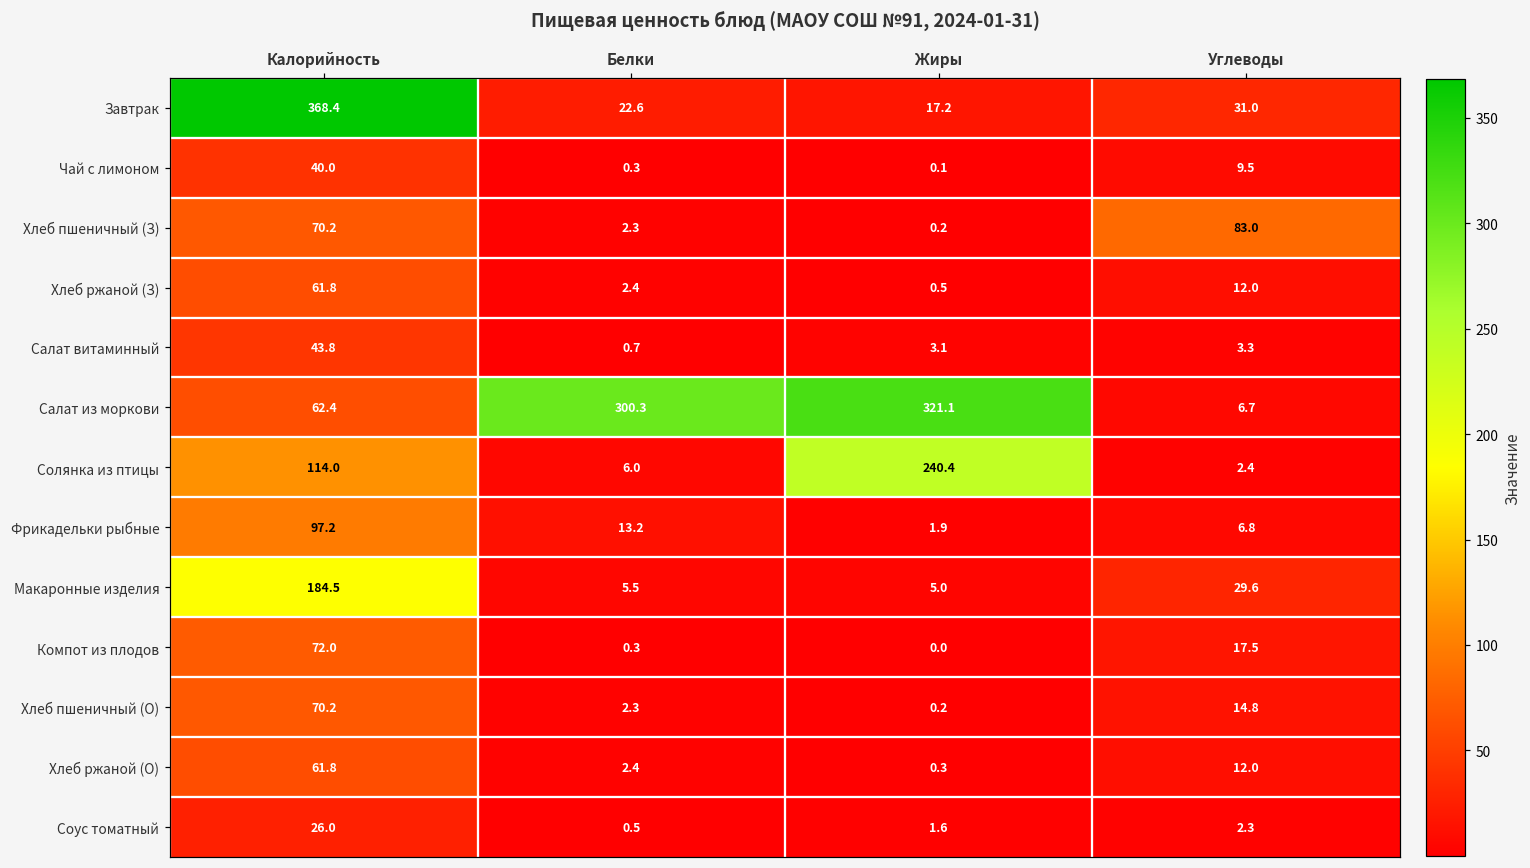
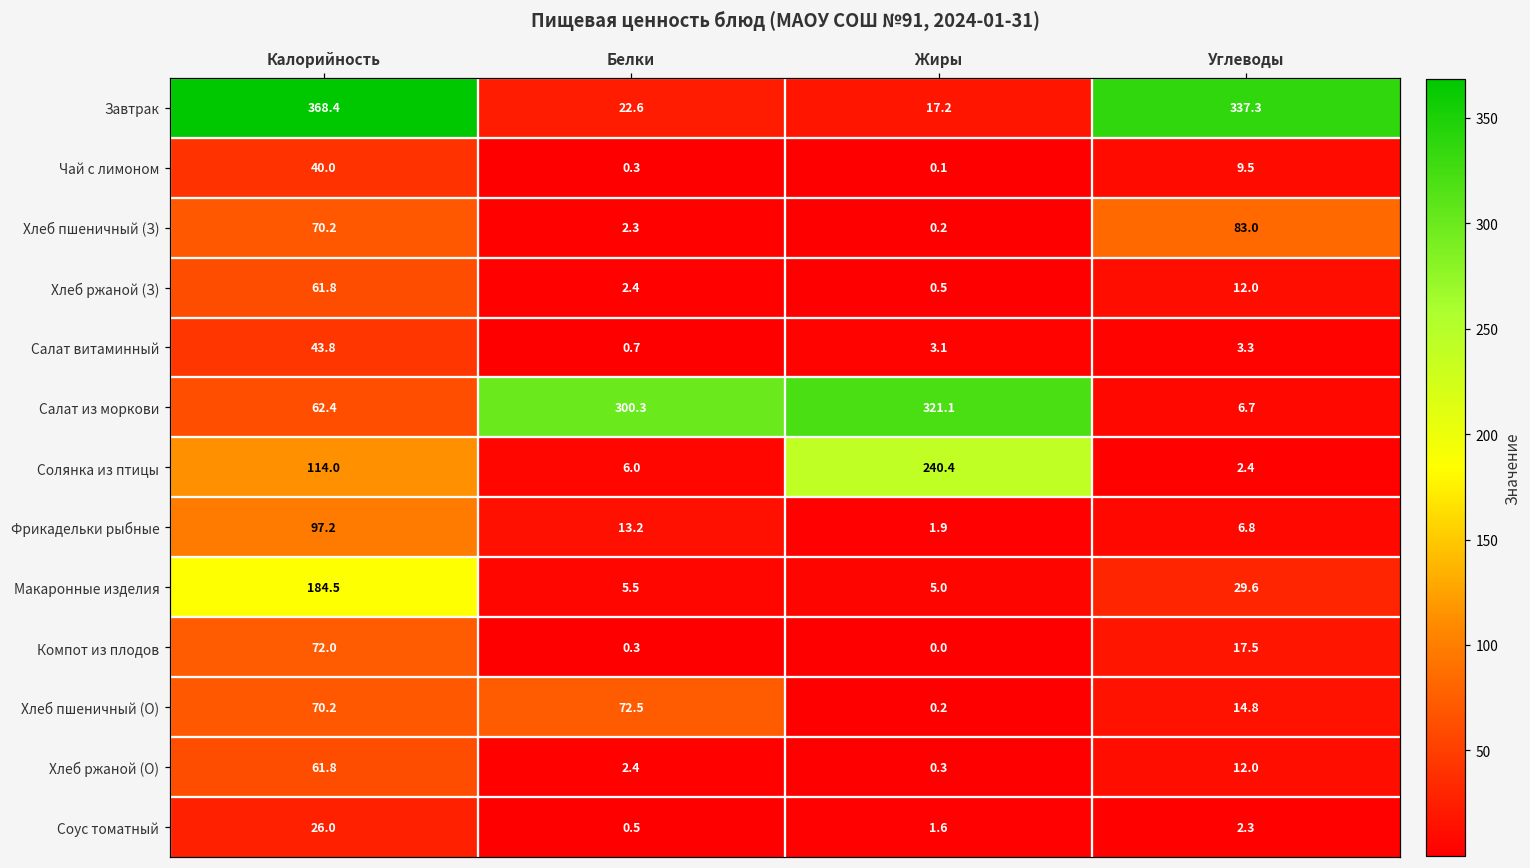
  {
    "Завтрак": {
      "Калорийность": 368.4,
      "Белки": 22.6,
      "Жиры": 17.2,
-     "Углеводы": 31.0
+     "Углеводы": 337.3
    },
    "Чай с лимоном": {
      "Калорийность": 40.0,
      "Белки": 0.3,
      "Жиры": 0.1,
      "Углеводы": 9.5
    },
    "Хлеб пшеничный (З)": {
      "Калорийность": 70.2,
      "Белки": 2.3,
      "Жиры": 0.2,
      "Углеводы": 83.0
    },
    "Хлеб ржаной (З)": {
      "Калорийность": 61.8,
      "Белки": 2.4,
      "Жиры": 0.5,
      "Углеводы": 12.0
    },
    "Салат витаминный": {
      "Калорийность": 43.8,
      "Белки": 0.7,
      "Жиры": 3.1,
      "Углеводы": 3.3
    },
    "Салат из моркови": {
      "Калорийность": 62.4,
      "Белки": 300.3,
      "Жиры": 321.1,
      "Углеводы": 6.7
    },
    "Солянка из птицы": {
      "Калорийность": 114.0,
      "Белки": 6.0,
      "Жиры": 240.4,
      "Углеводы": 2.4
    },
    "Фрикадельки рыбные": {
      "Калорийность": 97.2,
      "Белки": 13.2,
      "Жиры": 1.9,
      "Углеводы": 6.8
    },
    "Макаронные изделия": {
      "Калорийность": 184.5,
      "Белки": 5.5,
      "Жиры": 5.0,
      "Углеводы": 29.6
    },
    "Компот из плодов": {
      "Калорийность": 72.0,
      "Белки": 0.3,
      "Жиры": 0.0,
      "Углеводы": 17.5
    },
    "Хлеб пшеничный (О)": {
      "Калорийность": 70.2,
-     "Белки": 2.3,
+     "Белки": 72.5,
      "Жиры": 0.2,
      "Углеводы": 14.8
    },
    "Хлеб ржаной (О)": {
      "Калорийность": 61.8,
      "Белки": 2.4,
      "Жиры": 0.3,
      "Углеводы": 12.0
    },
    "Соус томатный": {
      "Калорийность": 26.0,
      "Белки": 0.5,
      "Жиры": 1.6,
      "Углеводы": 2.3
    }
  }
